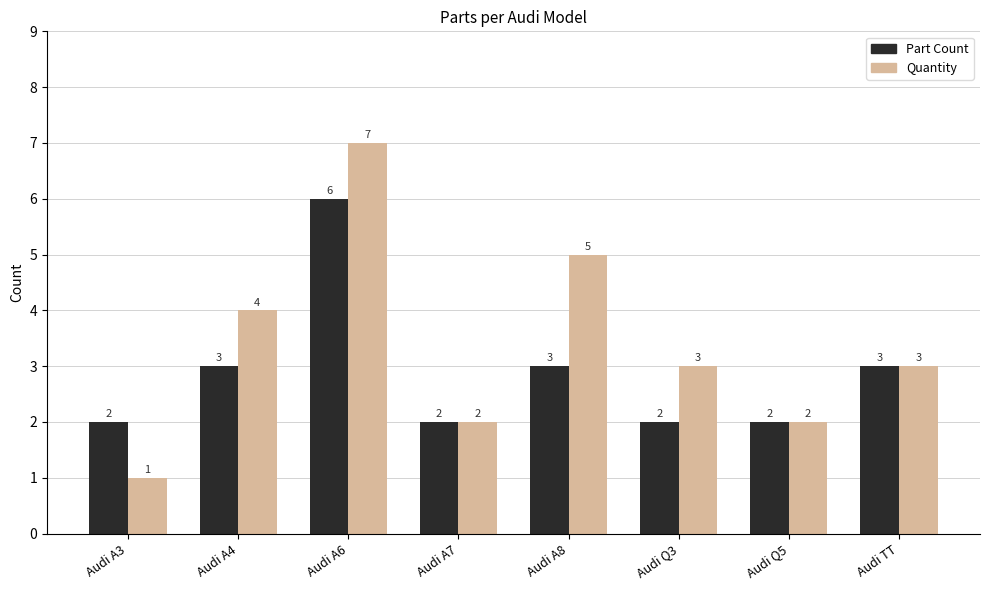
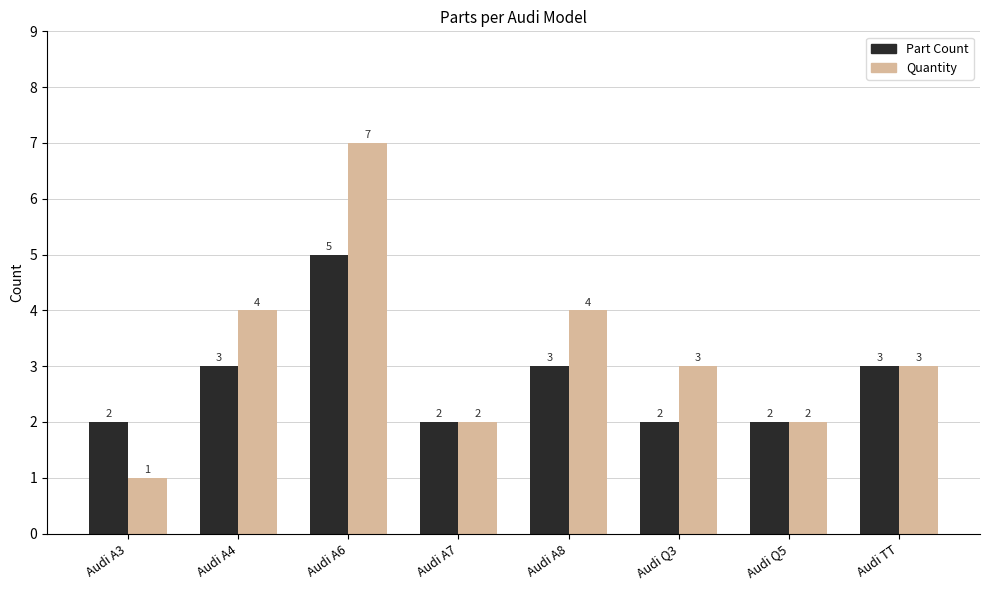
  {
    "Part Count": {
      "Audi A3": 2,
      "Audi A4": 3,
-     "Audi A6": 6,
+     "Audi A6": 5,
      "Audi A7": 2,
      "Audi A8": 3,
      "Audi Q3": 2,
      "Audi Q5": 2,
      "Audi TT": 3
    },
    "Quantity": {
      "Audi A3": 1,
      "Audi A4": 4,
      "Audi A6": 7,
      "Audi A7": 2,
-     "Audi A8": 5,
+     "Audi A8": 4,
      "Audi Q3": 3,
      "Audi Q5": 2,
      "Audi TT": 3
    }
  }
